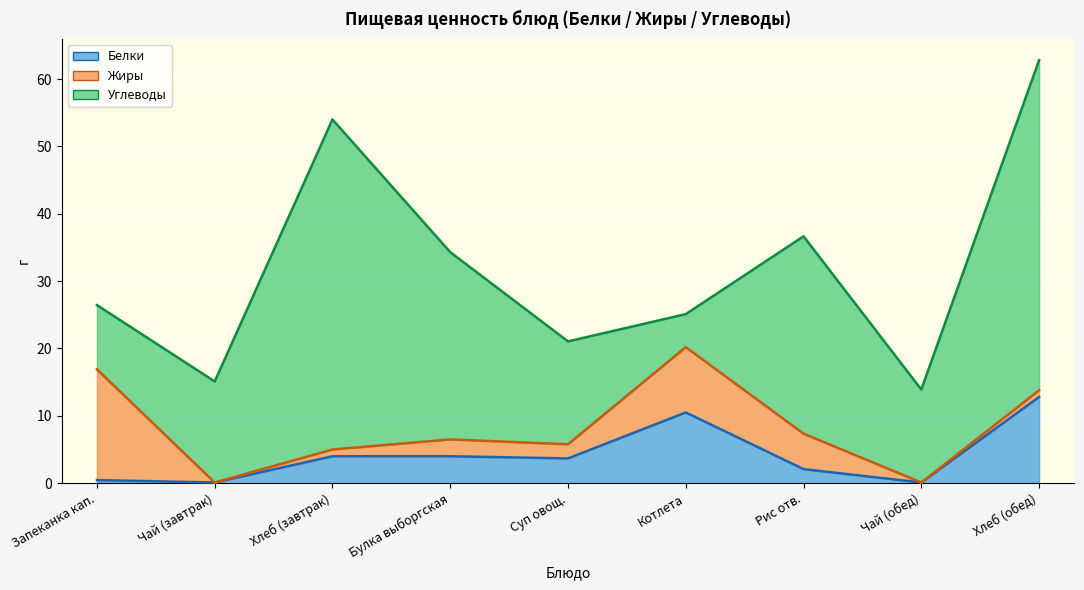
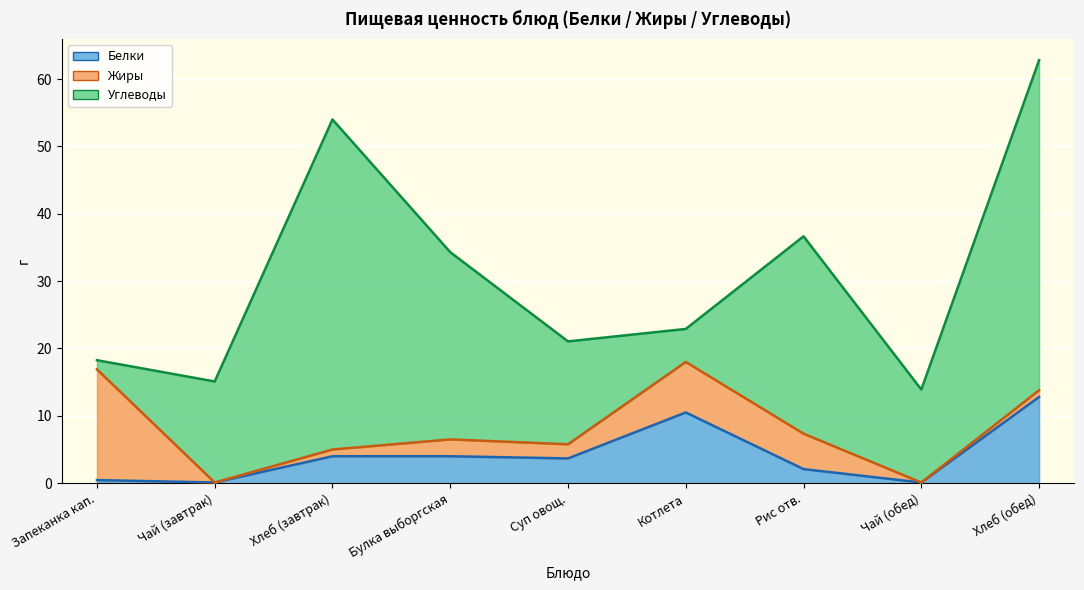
  {
    "Белки": {
      "Запеканка кап.": 0,
      "Хлеб (завтрак)": 4,
      "Булка выборгская": 4,
      "Суп овощ.": 4,
      "Котлета": 11,
      "Рис отв.": 2,
      "Хлеб (обед)": 13
    },
    "Жиры": {
      "Запеканка кап.": 16,
      "Хлеб (завтрак)": 1,
      "Булка выборгская": 3,
      "Суп овощ.": 2,
-     "Котлета": 10,
+     "Котлета": 8,
      "Рис отв.": 5,
      "Хлеб (обед)": 1
    },
    "Углеводы": {
-     "Запеканка кап.": 10,
+     "Запеканка кап.": 1,
      "Чай (завтрак)": 15,
      "Хлеб (завтрак)": 49,
      "Булка выборгская": 28,
      "Суп овощ.": 15,
      "Котлета": 5,
      "Рис отв.": 29,
      "Чай (обед)": 14,
      "Хлеб (обед)": 49
    }
  }
